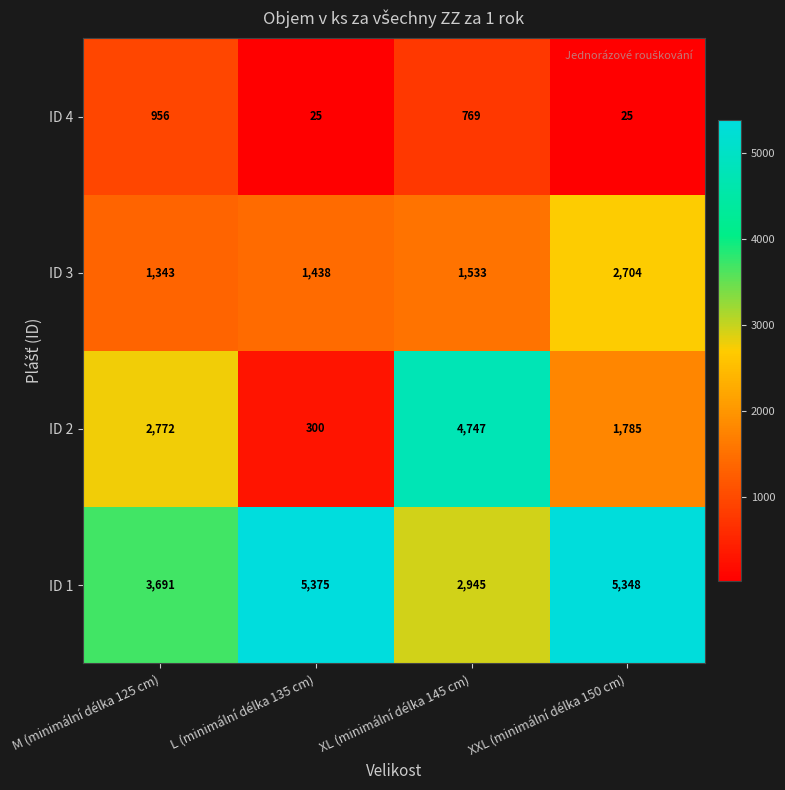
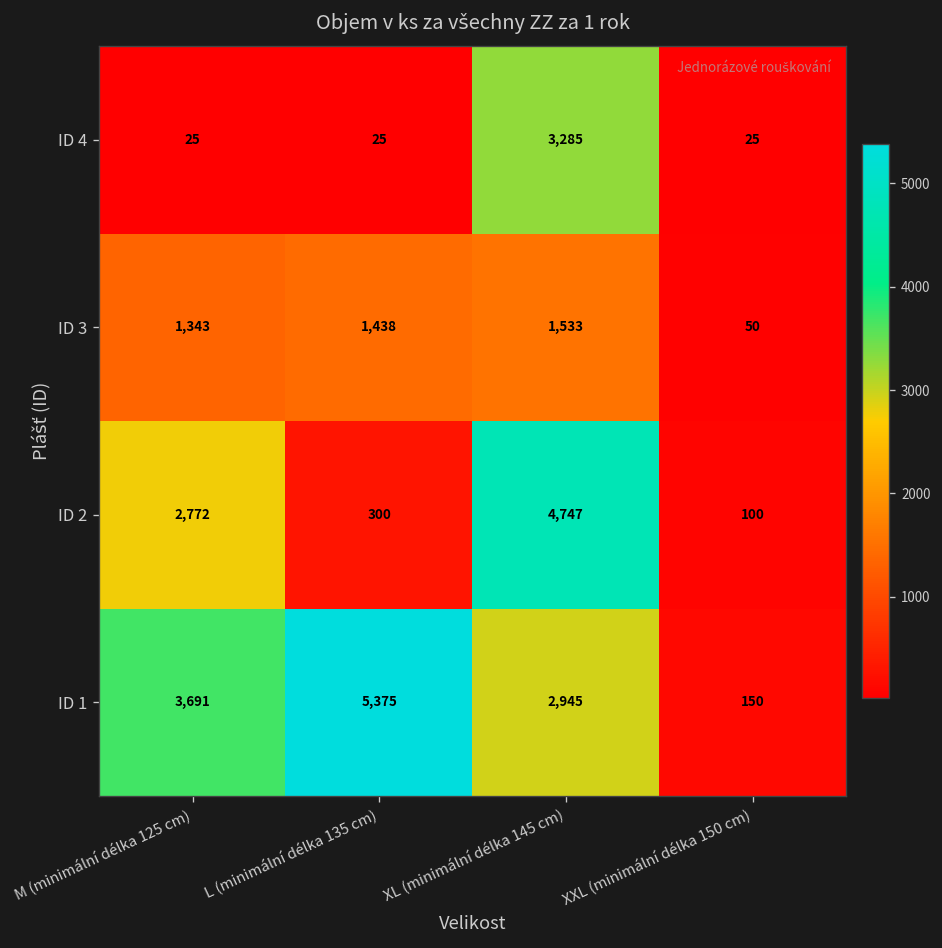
  {
    "ID 4": {
-     "M (minimální délka 125 cm)": "956",
+     "M (minimální délka 125 cm)": "25",
      "L (minimální délka 135 cm)": "25",
-     "XL (minimální délka 145 cm)": "769"
+     "XL (minimální délka 145 cm)": "3,285"
    },
    "ID 3": {
      "M (minimální délka 125 cm)": "1,343",
      "L (minimální délka 135 cm)": "1,438",
      "XL (minimální délka 145 cm)": "1,533",
-     "XXL (minimální délka 150 cm)": "2,704"
+     "XXL (minimální délka 150 cm)": "50"
    },
    "ID 2": {
      "M (minimální délka 125 cm)": "2,772",
      "L (minimální délka 135 cm)": "300",
      "XL (minimální délka 145 cm)": "4,747",
-     "XXL (minimální délka 150 cm)": "1,785"
+     "XXL (minimální délka 150 cm)": "100"
    },
    "ID 1": {
      "M (minimální délka 125 cm)": "3,691",
      "L (minimální délka 135 cm)": "5,375",
      "XL (minimální délka 145 cm)": "2,945",
-     "XXL (minimální délka 150 cm)": "5,348"
+     "XXL (minimální délka 150 cm)": "150"
    }
  }
